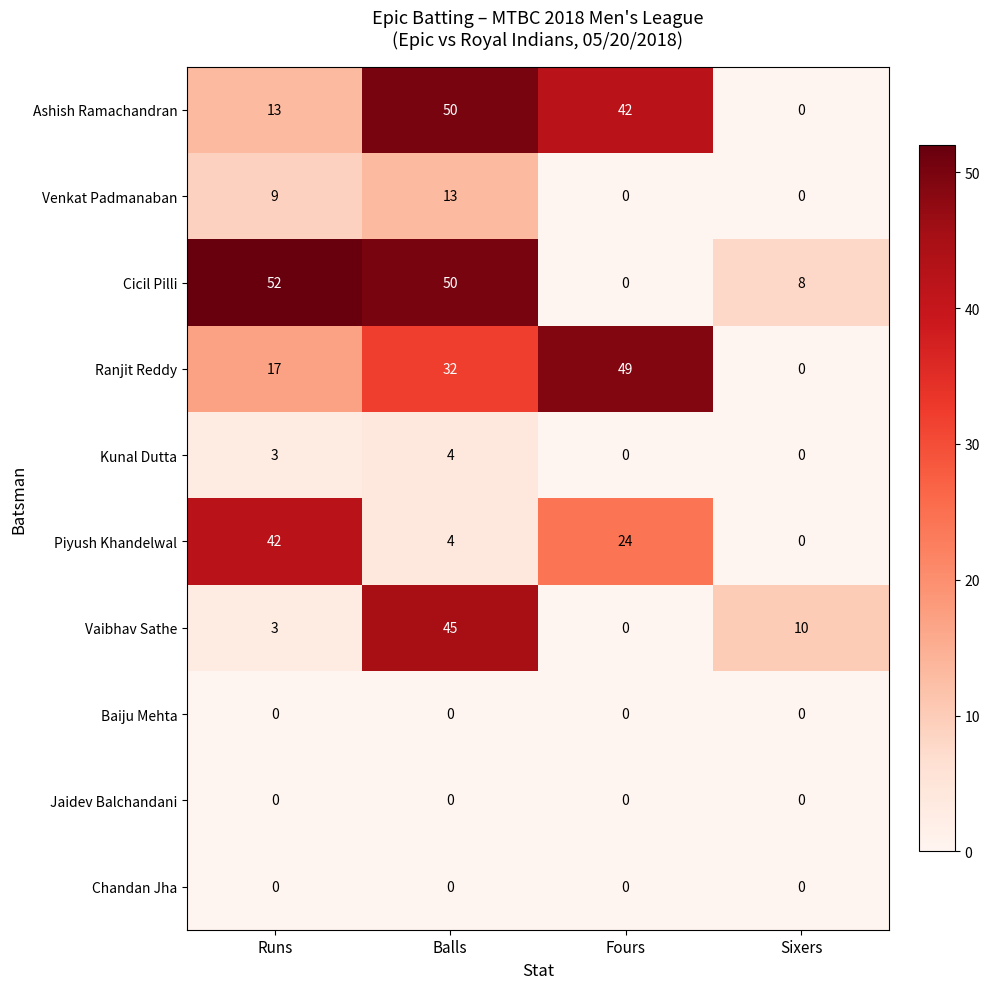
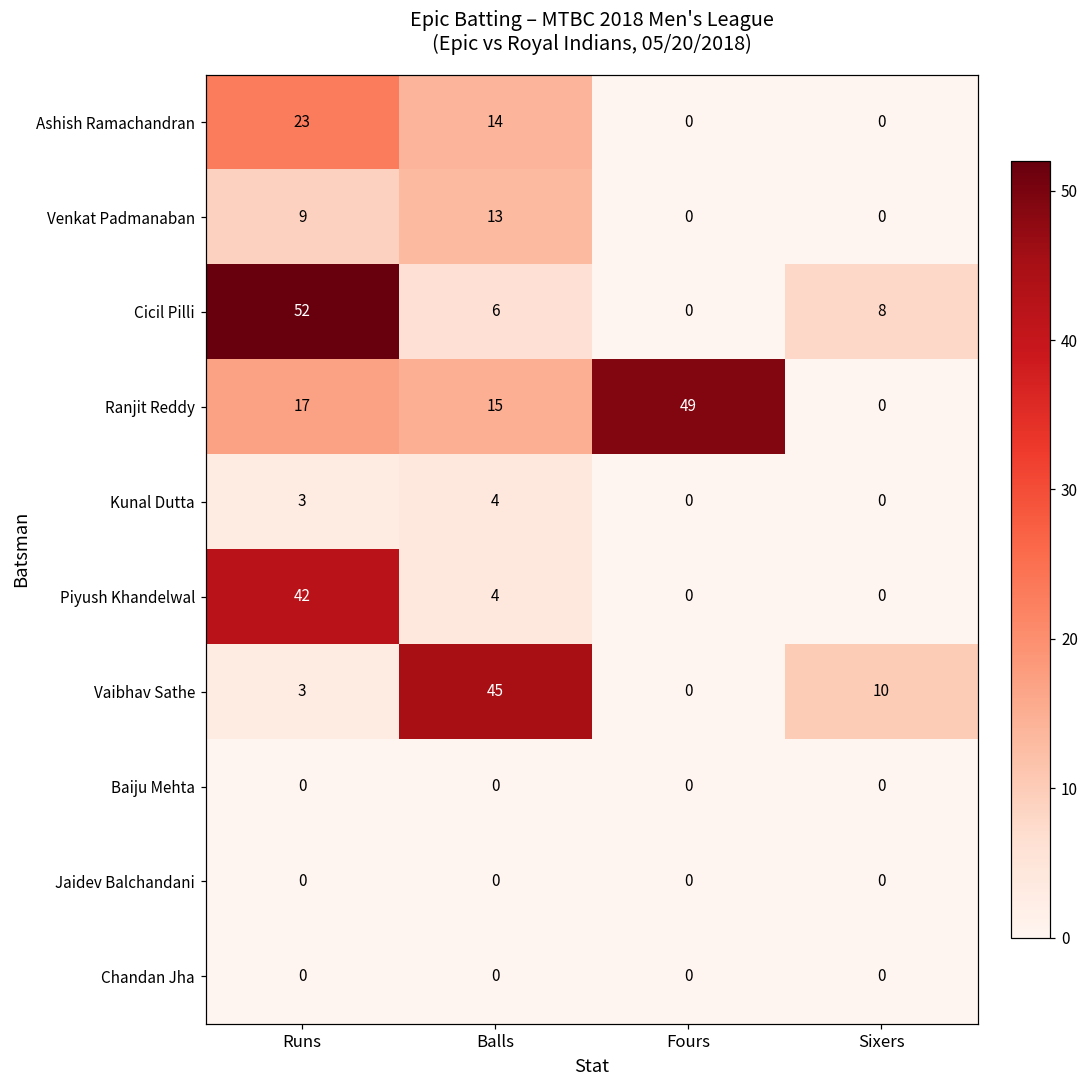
  {
    "Ashish Ramachandran": {
-     "Runs": 13,
-     "Balls": 50,
-     "Fours": 42,
+     "Runs": 23,
+     "Balls": 14,
+     "Fours": 0,
      "Sixers": 0
    },
    "Venkat Padmanaban": {
      "Runs": 9,
      "Balls": 13,
      "Fours": 0,
      "Sixers": 0
    },
    "Cicil Pilli": {
      "Runs": 52,
-     "Balls": 50,
+     "Balls": 6,
      "Fours": 0,
      "Sixers": 8
    },
    "Ranjit Reddy": {
      "Runs": 17,
-     "Balls": 32,
+     "Balls": 15,
      "Fours": 49,
      "Sixers": 0
    },
    "Kunal Dutta": {
      "Runs": 3,
      "Balls": 4,
      "Fours": 0,
      "Sixers": 0
    },
    "Piyush Khandelwal": {
      "Runs": 42,
      "Balls": 4,
-     "Fours": 24,
+     "Fours": 0,
      "Sixers": 0
    },
    "Vaibhav Sathe": {
      "Runs": 3,
      "Balls": 45,
      "Fours": 0,
      "Sixers": 10
    },
    "Baiju Mehta": {
      "Runs": 0,
      "Balls": 0,
      "Fours": 0,
      "Sixers": 0
    },
    "Jaidev Balchandani": {
      "Runs": 0,
      "Balls": 0,
      "Fours": 0,
      "Sixers": 0
    },
    "Chandan Jha": {
      "Runs": 0,
      "Balls": 0,
      "Fours": 0,
      "Sixers": 0
    }
  }
